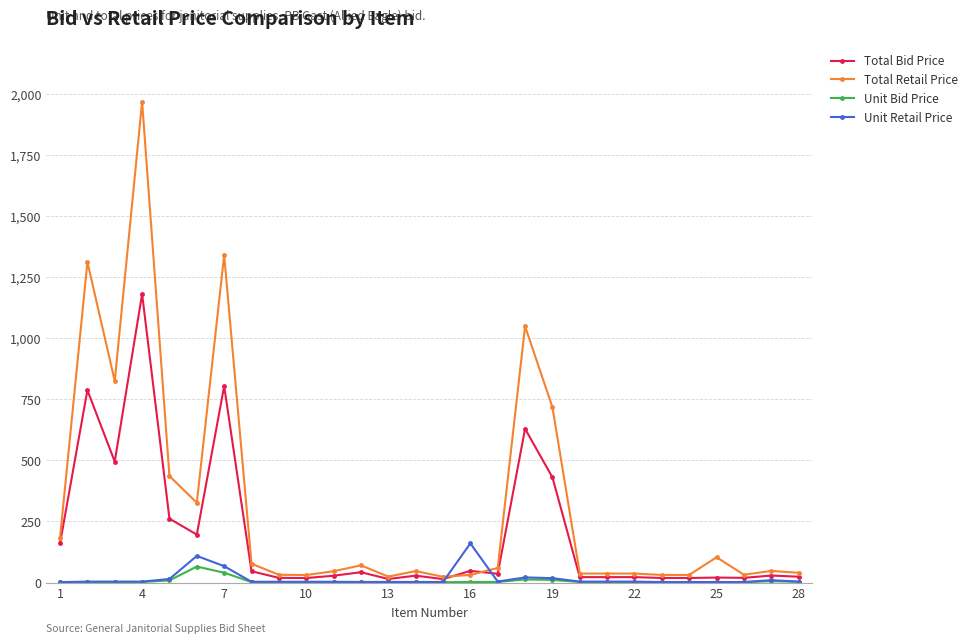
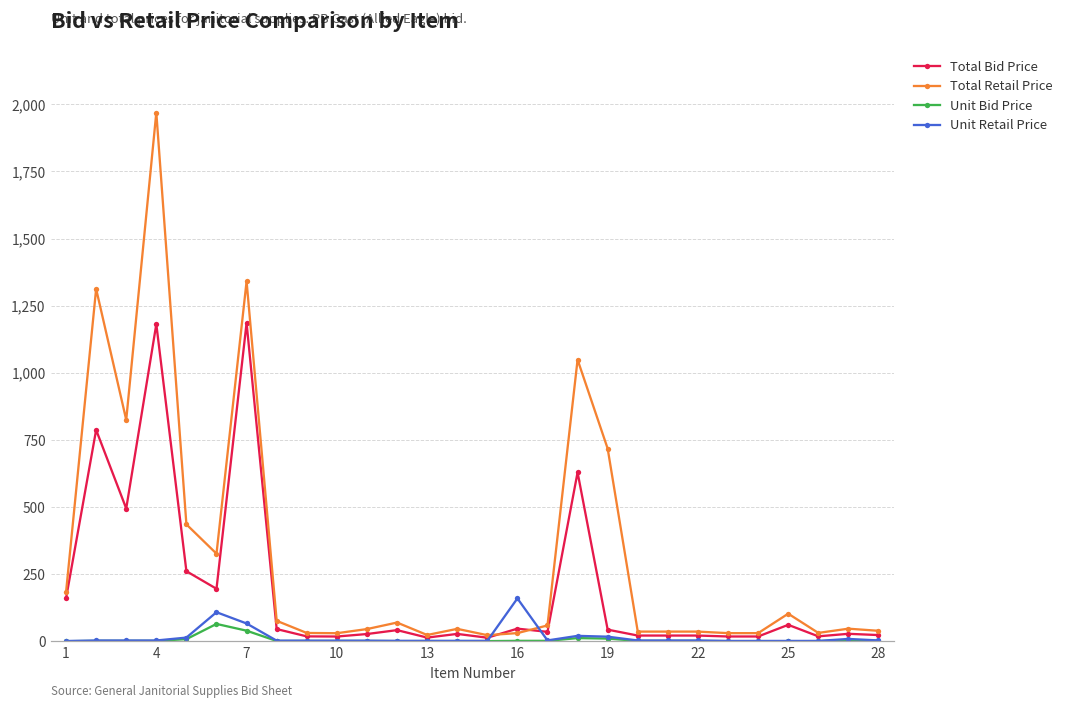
  {
    "Total Bid Price": {
      "1": "160",
      "4": "1,180",
-     "7": "800",
+     "7": "1,190",
      "10": "20",
      "16": "50",
-     "19": "430",
+     "19": "40",
      "22": "20",
-     "25": "20",
+     "25": "60",
      "28": "20"
    },
    "Total Retail Price": {
      "1": "180",
      "4": "1,970",
      "7": "1,340",
      "10": "30",
      "16": "30",
      "19": "720",
      "22": "40",
      "25": "100",
      "28": "40"
    },
    "Unit Bid Price": {
      "7": "40",
      "16": "0"
    },
    "Unit Retail Price": {
      "7": "70",
      "16": "160"
    }
  }
